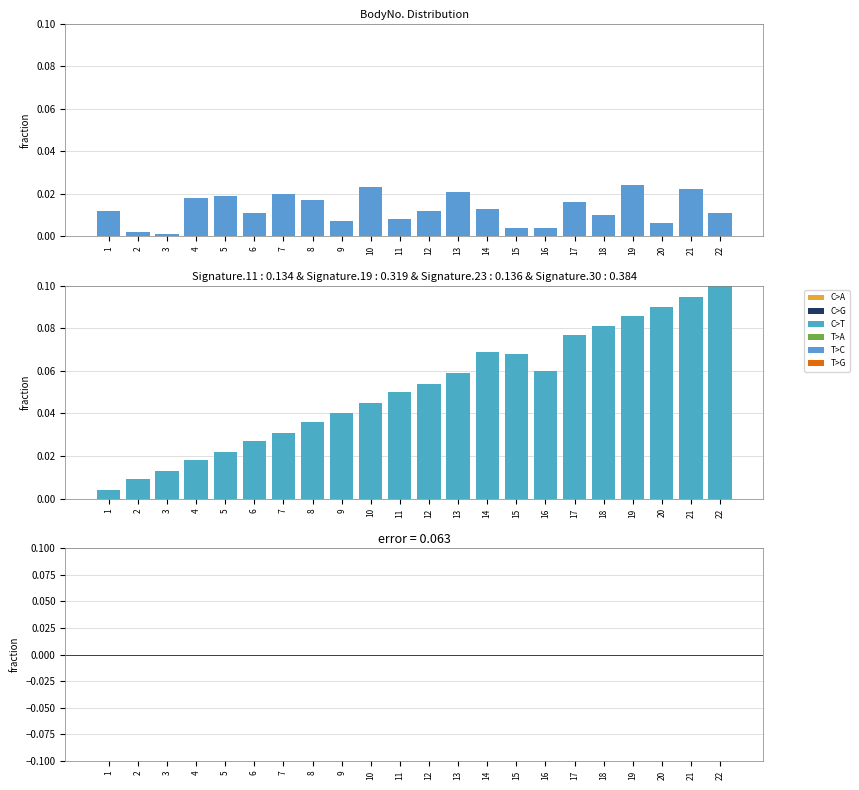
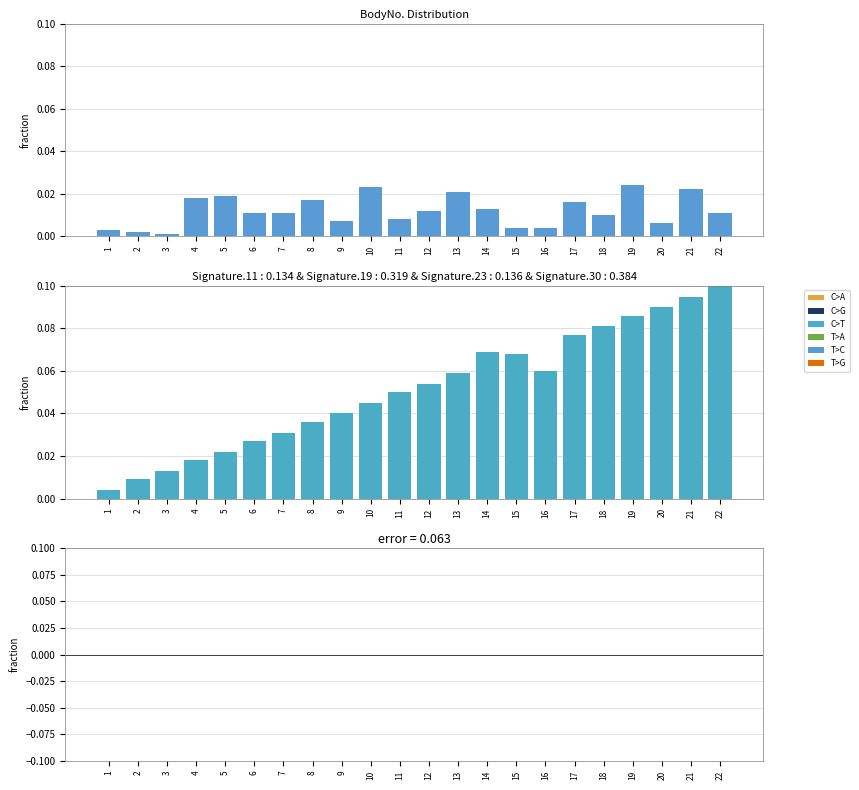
  {
    "BodyNo. Distribution": {
-     "1": 0.012,
+     "1": 0.003,
      "2": 0.002,
      "4": 0.018,
      "5": 0.019,
      "6": 0.011,
-     "7": 0.020,
+     "7": 0.011,
      "8": 0.017,
      "9": 0.007,
      "10": 0.023,
      "11": 0.008,
      "12": 0.012,
      "13": 0.021,
      "14": 0.013,
      "15": 0.004,
      "16": 0.004,
      "17": 0.016,
      "18": 0.010,
      "19": 0.024,
      "20": 0.006,
      "21": 0.022,
      "22": 0.011
    },
    "Signature.11 : 0.134 & Signature.19 : 0.319 & Signature.23 : 0.136 & Signature.30 : 0.384": {
      "1": 0.004,
      "2": 0.009,
      "3": 0.013,
      "4": 0.018,
      "5": 0.022,
      "6": 0.027,
      "7": 0.031,
      "8": 0.036,
      "9": 0.040,
      "10": 0.045,
      "11": 0.050,
      "12": 0.054,
      "13": 0.059,
      "14": 0.069,
      "15": 0.068,
      "16": 0.060,
      "17": 0.077,
      "18": 0.081,
      "19": 0.086,
      "20": 0.090,
      "21": 0.095,
      "22": 0.100
    },
    "error = 0.063": {
      "1": 0.000,
      "2": 0.000,
      "3": 0.000,
      "4": 0.000,
      "5": 0.000,
      "6": 0.000,
      "7": 0.000,
      "8": 0.000,
      "9": 0.000,
      "10": 0.000,
      "11": 0.000,
      "12": 0.000,
      "13": 0.000,
      "14": 0.000,
      "15": 0.000,
      "16": 0.000,
      "17": 0.000,
      "18": 0.000,
      "19": 0.000,
      "20": 0.000,
      "21": 0.000,
      "22": 0.000
    }
  }
